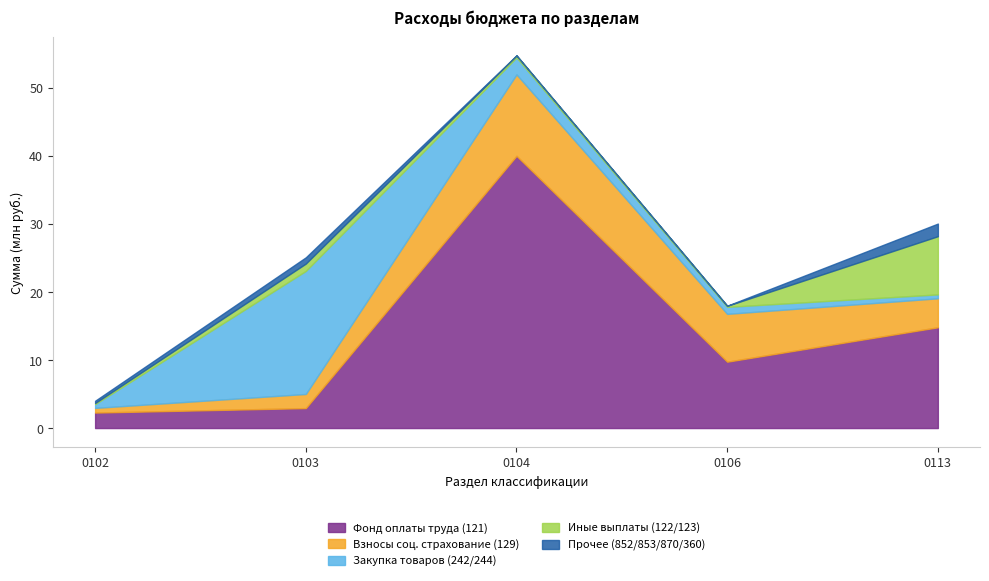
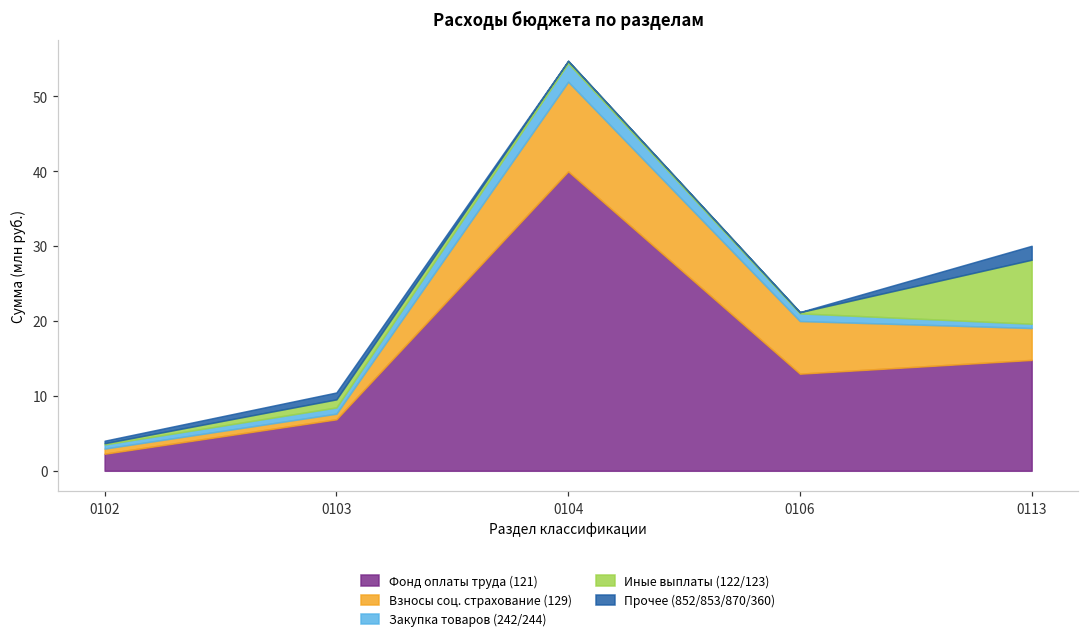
  {
    "Фонд оплаты труда (121)": {
      "0102": 2,
-     "0103": 3,
+     "0103": 7,
      "0104": 40,
-     "0106": 10,
+     "0106": 13,
      "0113": 15
    },
    "Взносы соц. страхование (129)": {
      "0102": 1,
-     "0103": 2,
+     "0103": 1,
      "0104": 12,
      "0106": 7,
      "0113": 4
    },
    "Закупка товаров (242/244)": {
-     "0103": 18,
+     "0103": 1,
      "0113": 1
    },
    "Иные выплаты (122/123)": {
      "0103": 1,
      "0113": 9
    },
    "Прочее (852/853/870/360)": {
      "0103": 1,
      "0113": 2
    }
  }
